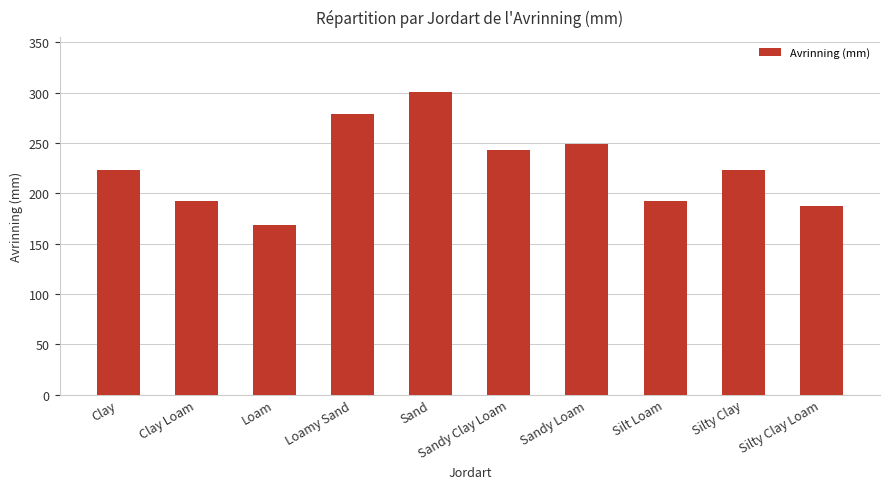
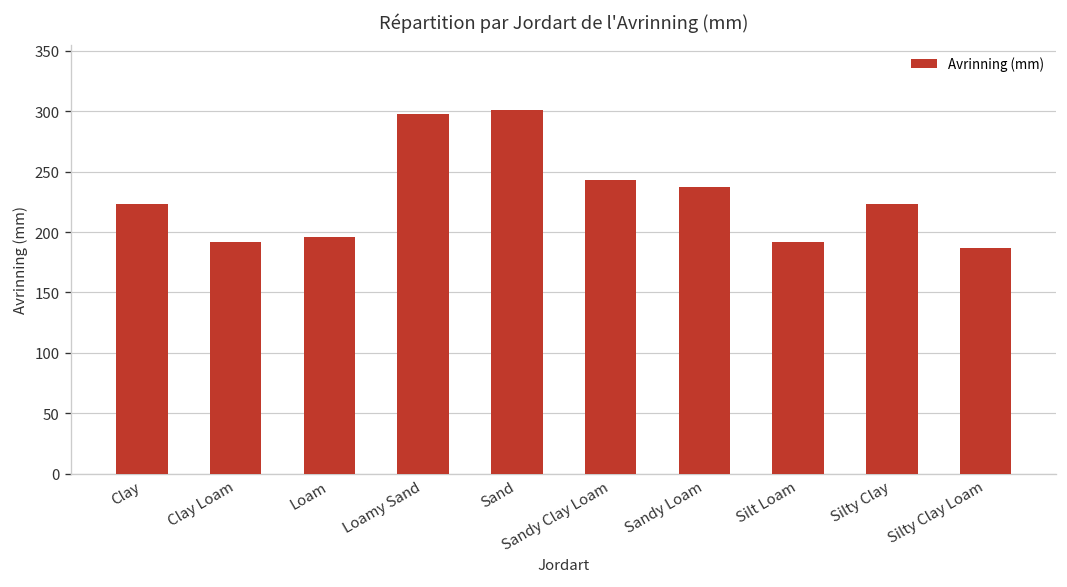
  {
    "Clay": 223,
    "Clay Loam": 192,
-   "Loam": 168,
-   "Loamy Sand": 279,
+   "Loam": 196,
+   "Loamy Sand": 298,
    "Sand": 301,
    "Sandy Clay Loam": 243,
-   "Sandy Loam": 249,
+   "Sandy Loam": 237,
    "Silt Loam": 192,
    "Silty Clay": 223,
    "Silty Clay Loam": 187
  }
